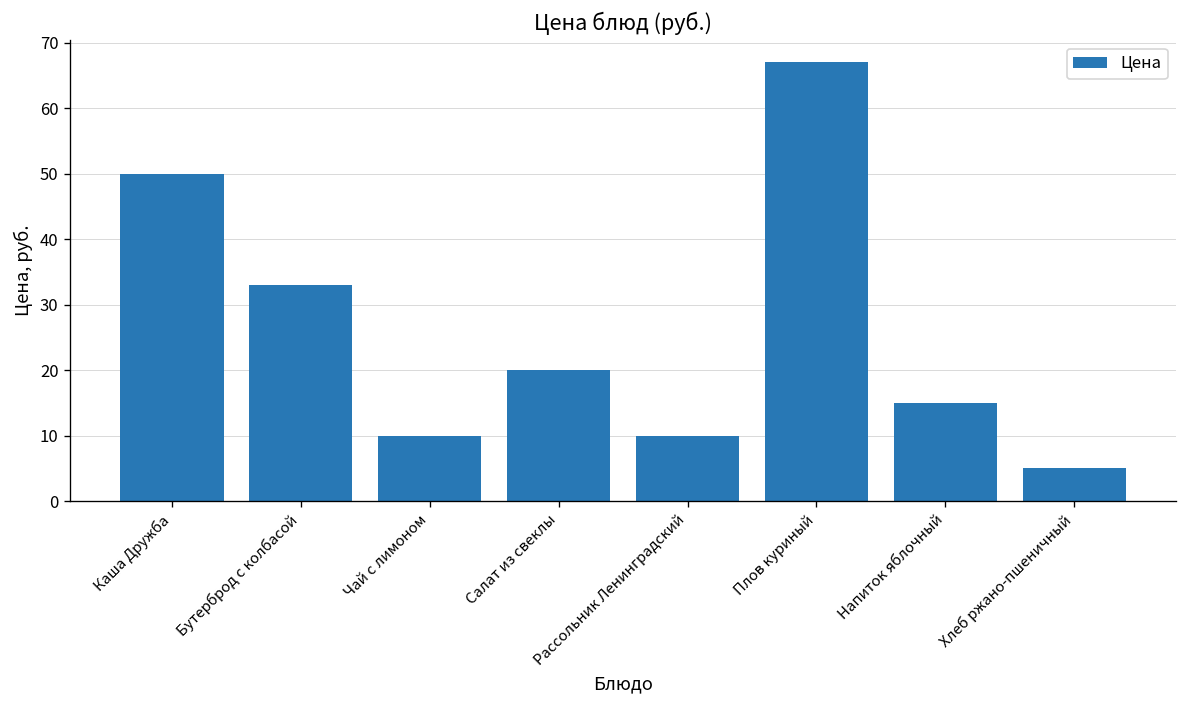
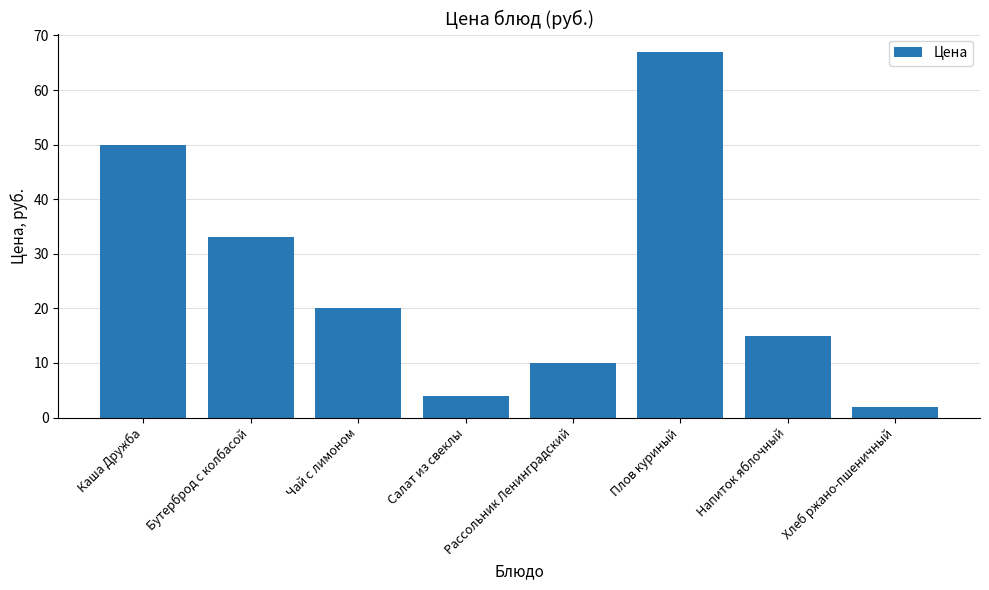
  {
    "Каша Дружба": 50,
    "Бутерброд с колбасой": 33,
-   "Чай с лимоном": 10,
-   "Салат из свеклы": 20,
+   "Чай с лимоном": 20,
+   "Салат из свеклы": 4,
    "Рассольник Ленинградский": 10,
    "Плов куриный": 67,
    "Напиток яблочный": 15,
-   "Хлеб ржано-пшеничный": 5
+   "Хлеб ржано-пшеничный": 2
  }
